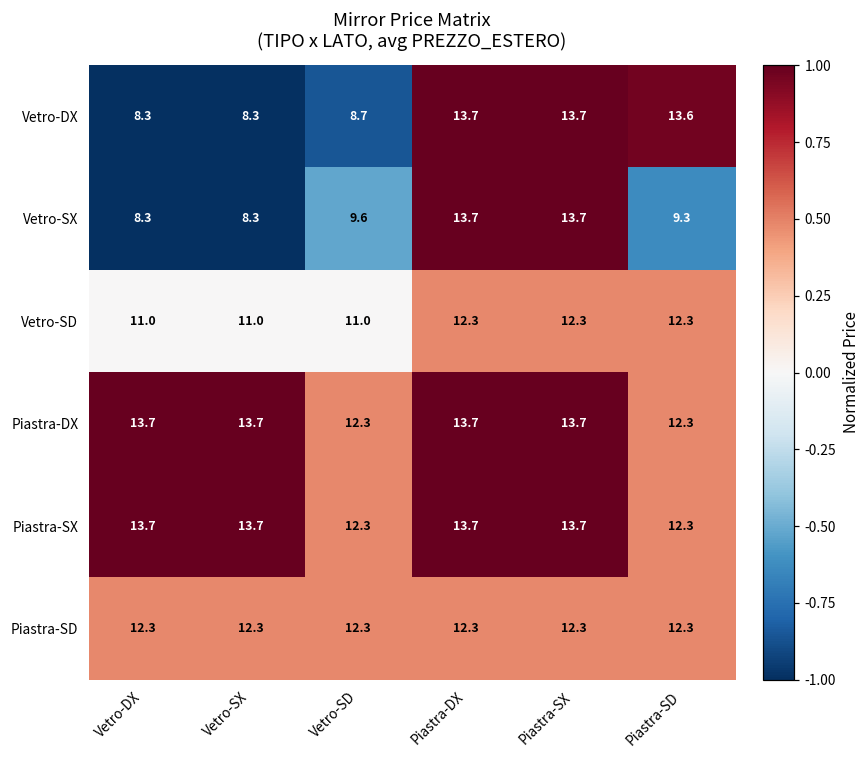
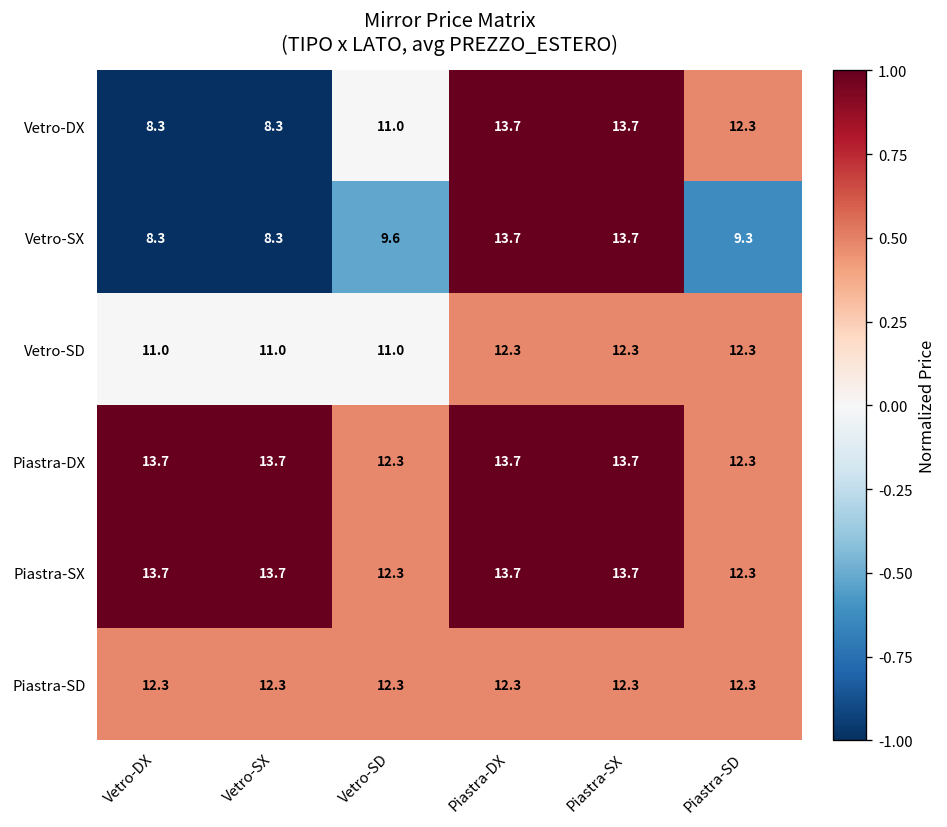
  {
    "Vetro-DX": {
      "Vetro-DX": 8.3,
      "Vetro-SX": 8.3,
-     "Vetro-SD": 8.7,
+     "Vetro-SD": 11.0,
      "Piastra-DX": 13.7,
      "Piastra-SX": 13.7,
-     "Piastra-SD": 13.6
+     "Piastra-SD": 12.3
    },
    "Vetro-SX": {
      "Vetro-DX": 8.3,
      "Vetro-SX": 8.3,
      "Vetro-SD": 9.6,
      "Piastra-DX": 13.7,
      "Piastra-SX": 13.7,
      "Piastra-SD": 9.3
    },
    "Vetro-SD": {
      "Vetro-DX": 11.0,
      "Vetro-SX": 11.0,
      "Vetro-SD": 11.0,
      "Piastra-DX": 12.3,
      "Piastra-SX": 12.3,
      "Piastra-SD": 12.3
    },
    "Piastra-DX": {
      "Vetro-DX": 13.7,
      "Vetro-SX": 13.7,
      "Vetro-SD": 12.3,
      "Piastra-DX": 13.7,
      "Piastra-SX": 13.7,
      "Piastra-SD": 12.3
    },
    "Piastra-SX": {
      "Vetro-DX": 13.7,
      "Vetro-SX": 13.7,
      "Vetro-SD": 12.3,
      "Piastra-DX": 13.7,
      "Piastra-SX": 13.7,
      "Piastra-SD": 12.3
    },
    "Piastra-SD": {
      "Vetro-DX": 12.3,
      "Vetro-SX": 12.3,
      "Vetro-SD": 12.3,
      "Piastra-DX": 12.3,
      "Piastra-SX": 12.3,
      "Piastra-SD": 12.3
    }
  }
